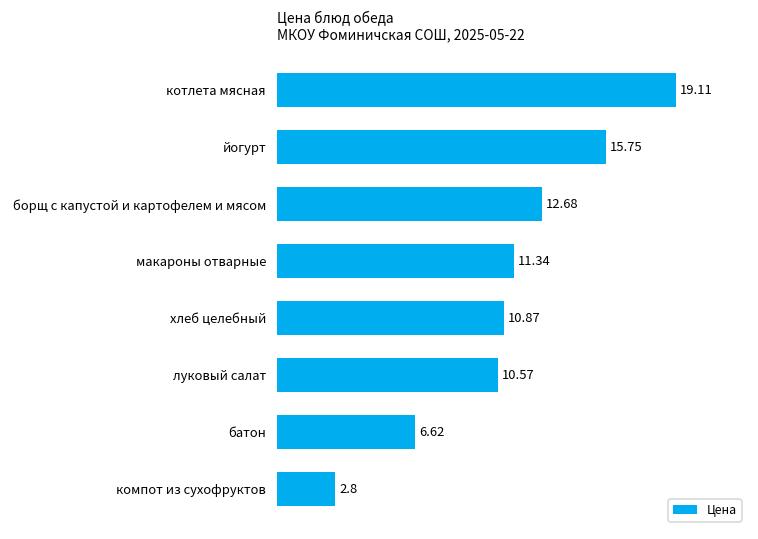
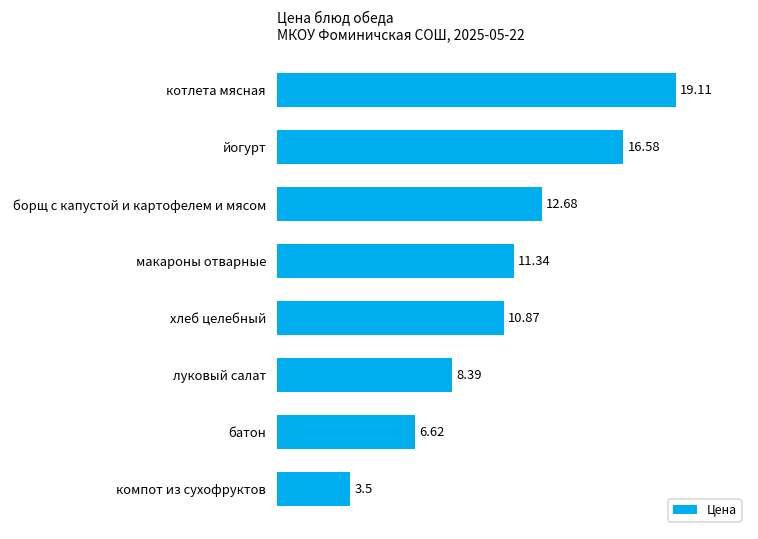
  {
    "котлета мясная": 19.11,
-   "йогурт": 15.75,
+   "йогурт": 16.58,
    "борщ с капустой и картофелем и мясом": 12.68,
    "макароны отварные": 11.34,
    "хлеб целебный": 10.87,
-   "луковый салат": 10.57,
+   "луковый салат": 8.39,
    "батон": 6.62,
-   "компот из сухофруктов": 2.8
+   "компот из сухофруктов": 3.5
  }
